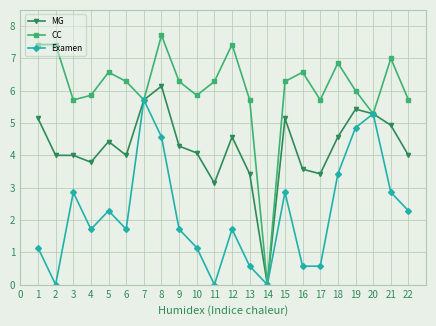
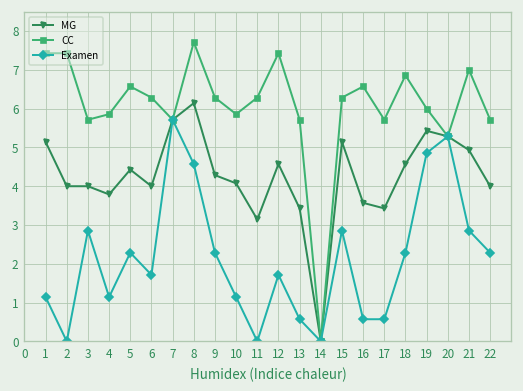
  {
    "Examen": {
      "1": 1.1,
      "2": 0.0,
      "3": 2.9,
-     "4": 1.7,
+     "4": 1.1,
      "5": 2.3,
      "6": 1.7,
      "8": 4.6,
-     "9": 1.7,
+     "9": 2.3,
      "10": 1.1,
      "11": 0.0,
      "12": 1.7,
      "13": 0.6,
      "15": 2.9,
      "16": 0.6,
      "17": 0.6,
-     "18": 3.4,
+     "18": 2.3,
      "19": 4.9,
      "21": 2.9,
      "22": 2.3
    }
  }
